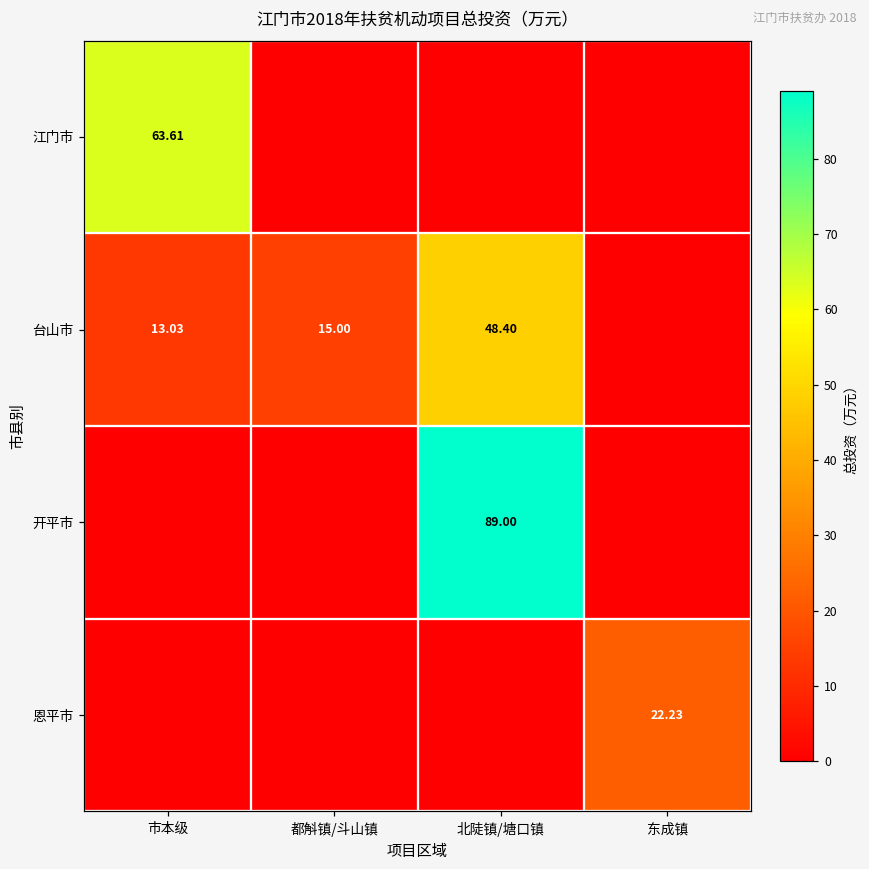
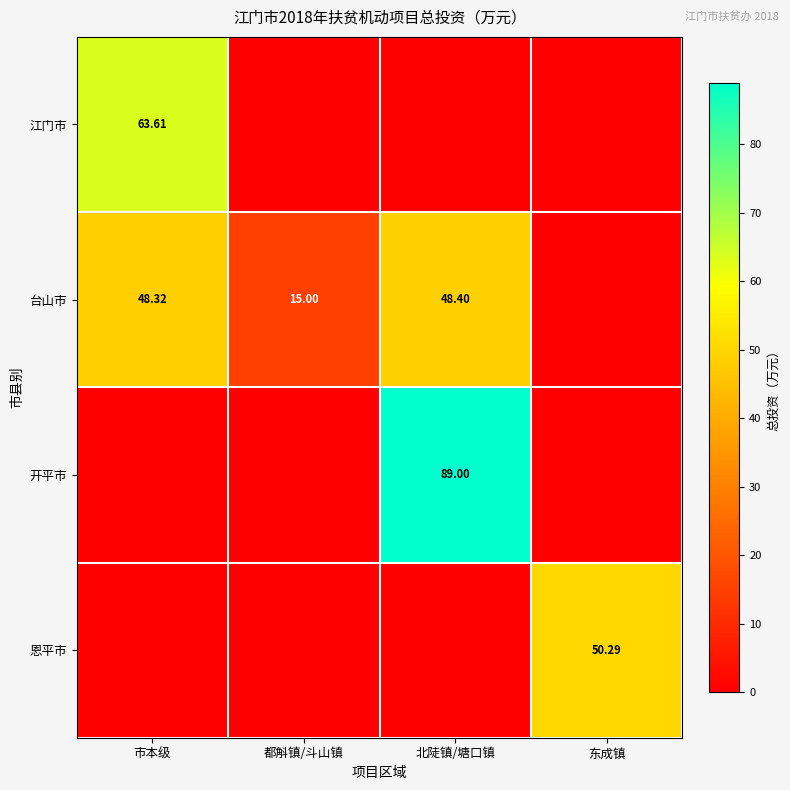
  {
    "江门市": {
      "市本级": 63.61
    },
    "台山市": {
-     "市本级": 13.03,
+     "市本级": 48.32,
      "都斛镇/斗山镇": 15.00,
      "北陡镇/塘口镇": 48.40
    },
    "开平市": {
      "北陡镇/塘口镇": 89.00
    },
    "恩平市": {
-     "东成镇": 22.23
+     "东成镇": 50.29
    }
  }
